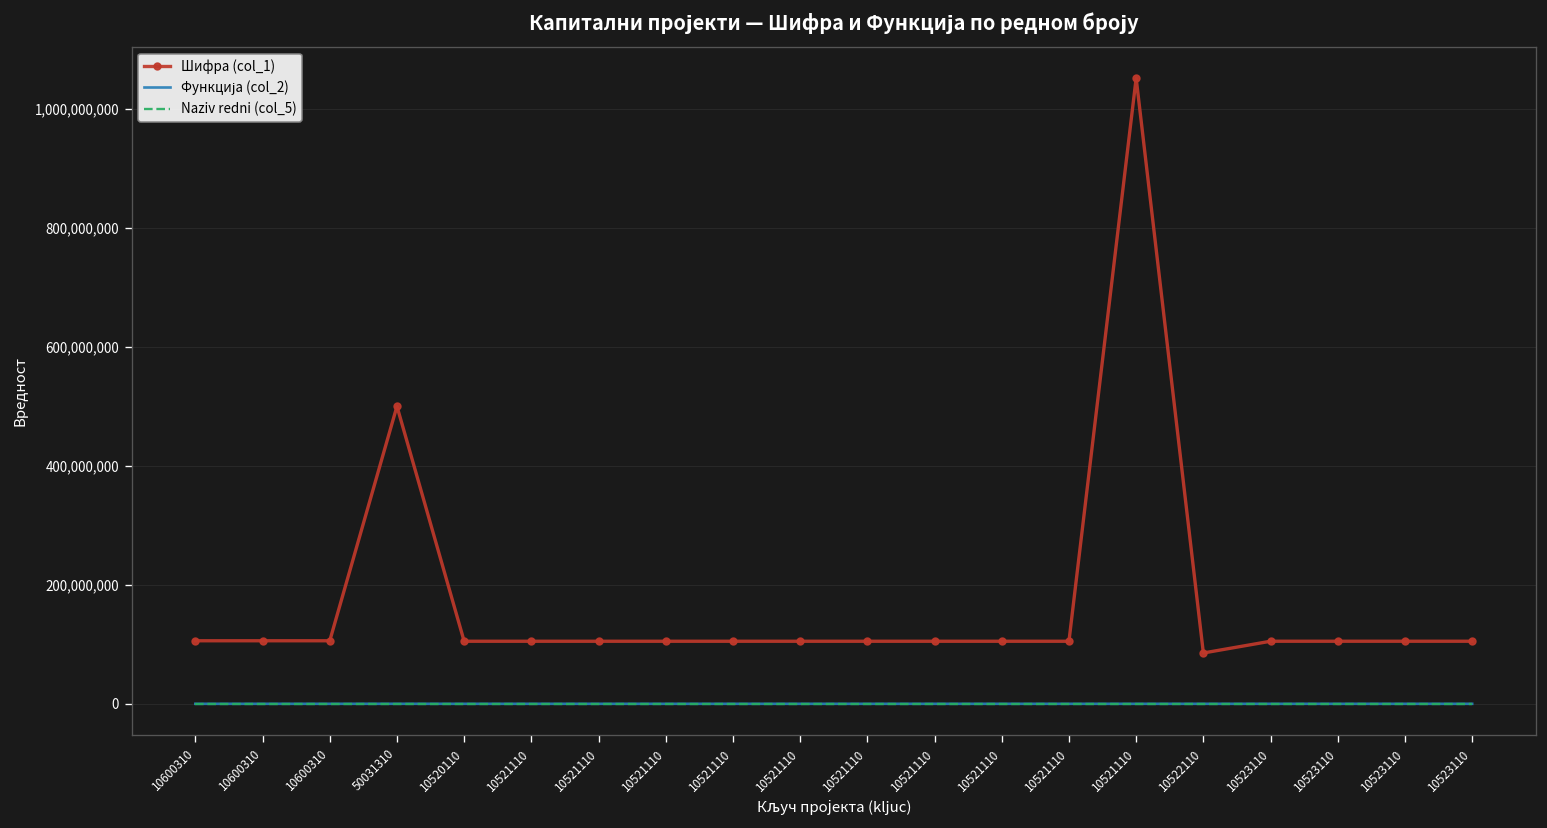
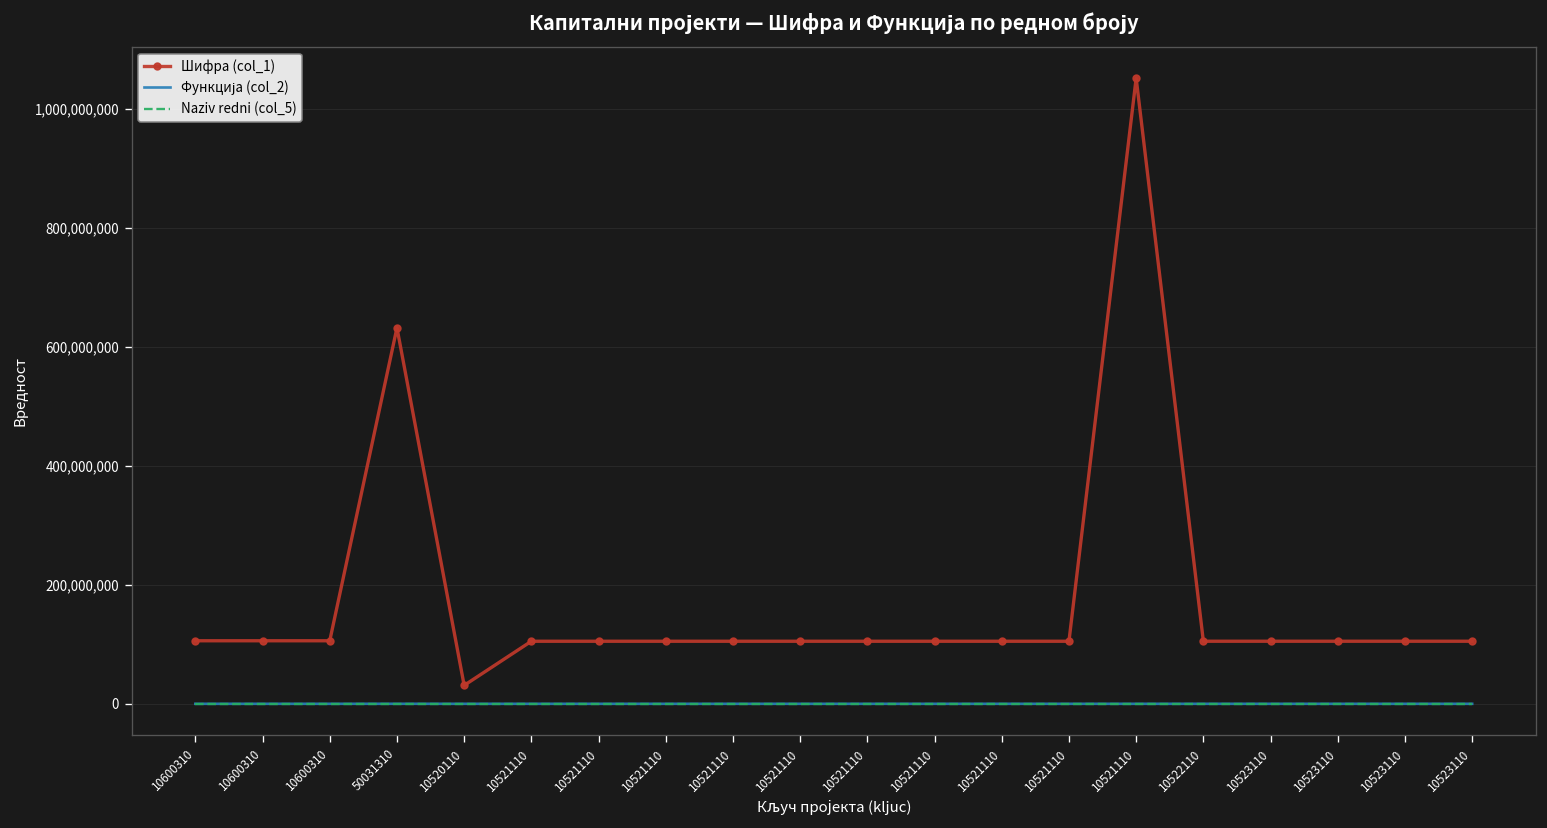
  {
    "Шифра (col_1)": {
-     "50031310": "500,000,000",
-     "10520110": "110,000,000",
-     "10522110": "90,000,000"
+     "50031310": "630,000,000",
+     "10520110": "30,000,000",
+     "10522110": "110,000,000"
    },
    "Naziv redni (col_5)": {
      "50031310": "0",
      "10520110": "0",
      "10522110": "0"
    }
  }
